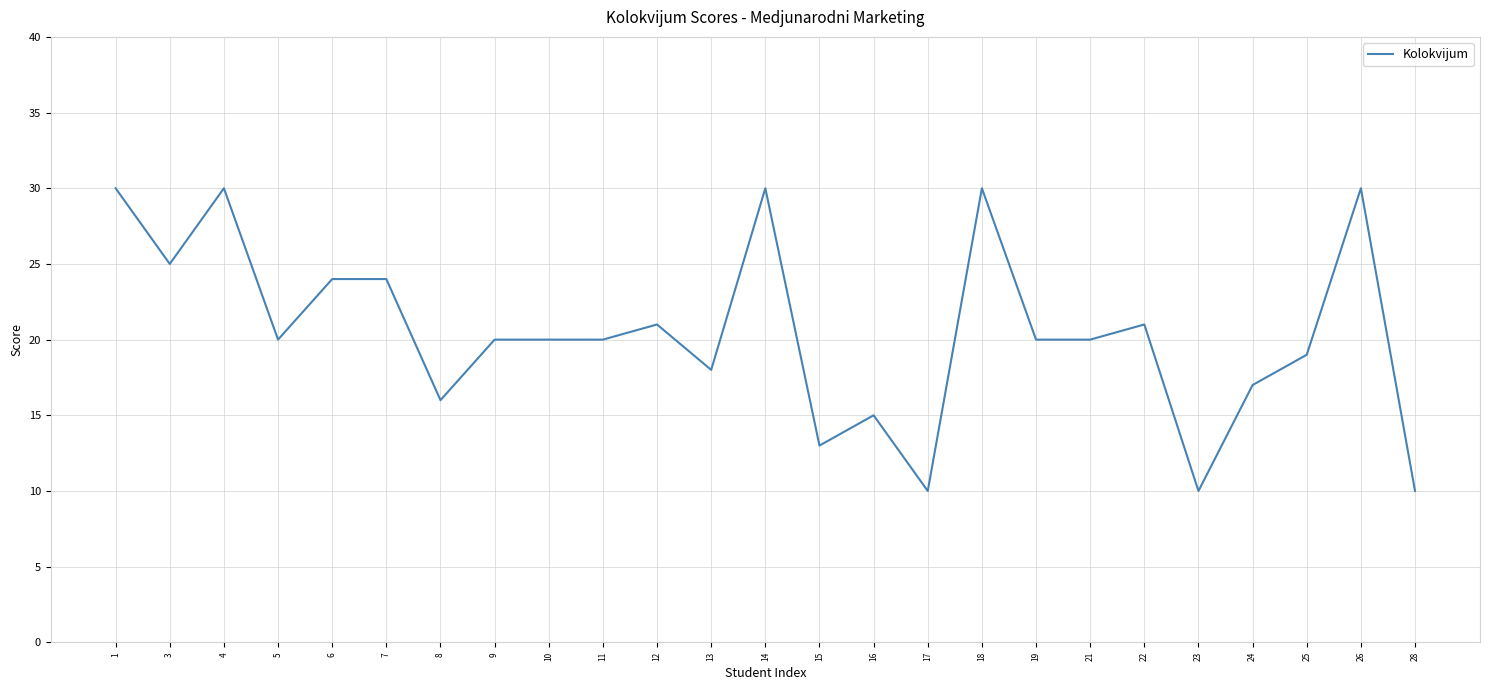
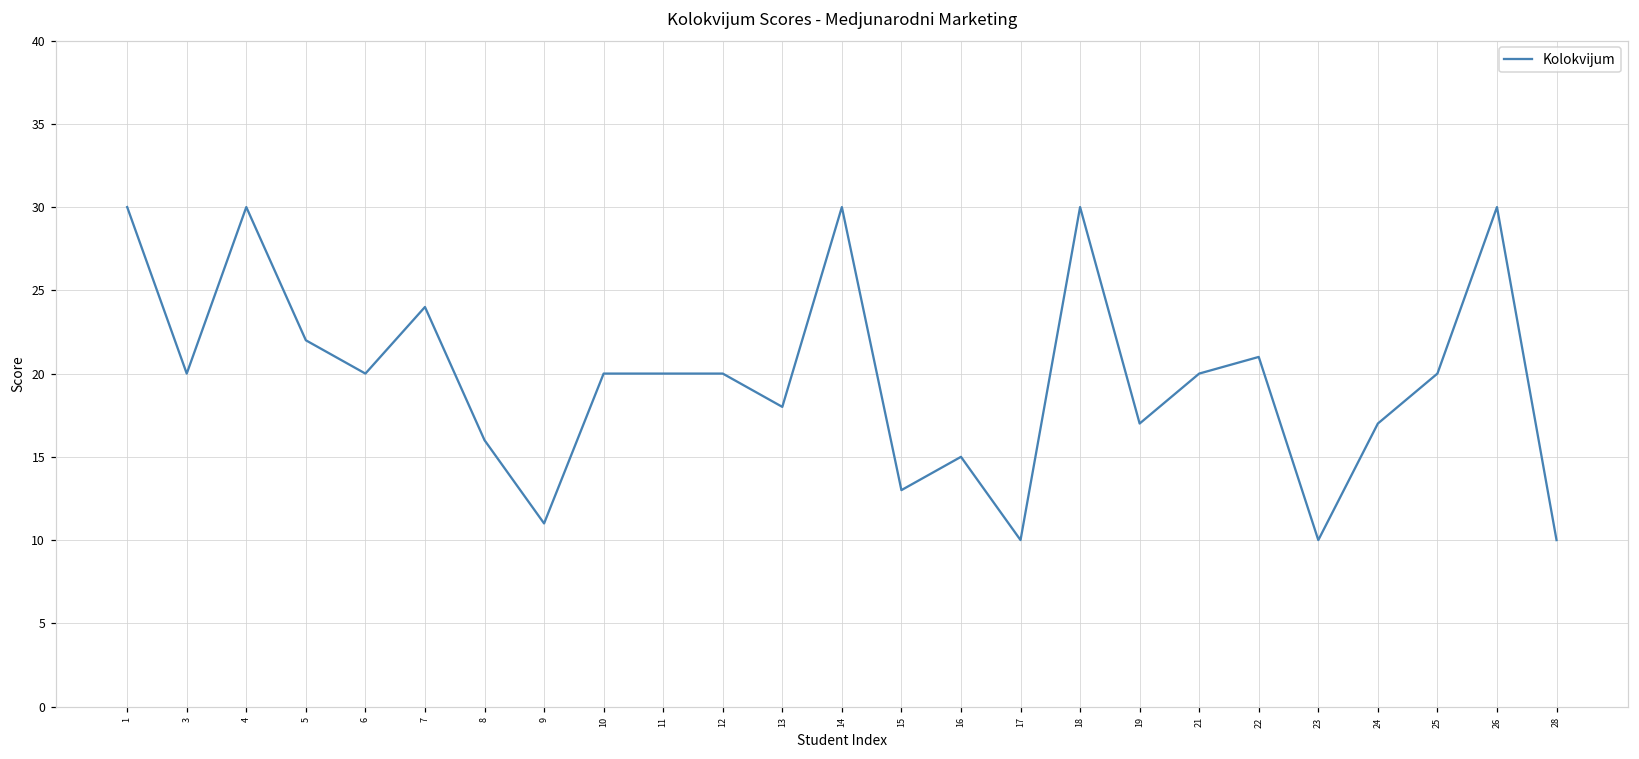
  {
    "1": 30,
-   "3": 25,
+   "3": 20,
    "4": 30,
-   "5": 20,
-   "6": 24,
+   "5": 22,
+   "6": 20,
    "7": 24,
    "8": 16,
-   "9": 20,
+   "9": 11,
    "10": 20,
    "11": 20,
-   "12": 21,
+   "12": 20,
    "13": 18,
    "14": 30,
    "15": 13,
    "16": 15,
    "17": 10,
    "18": 30,
-   "19": 20,
+   "19": 17,
    "21": 20,
    "22": 21,
    "23": 10,
    "24": 17,
-   "25": 19,
+   "25": 20,
    "26": 30,
    "28": 10
  }
